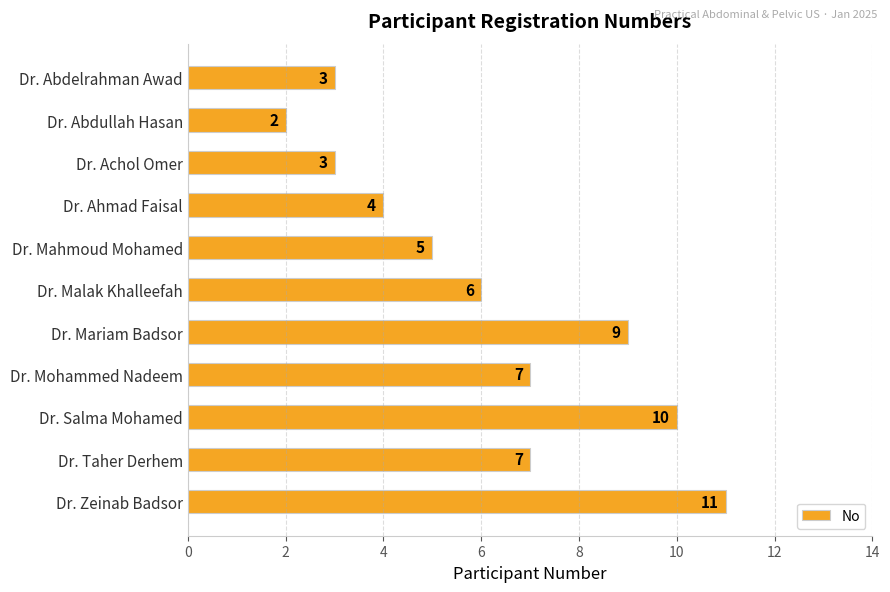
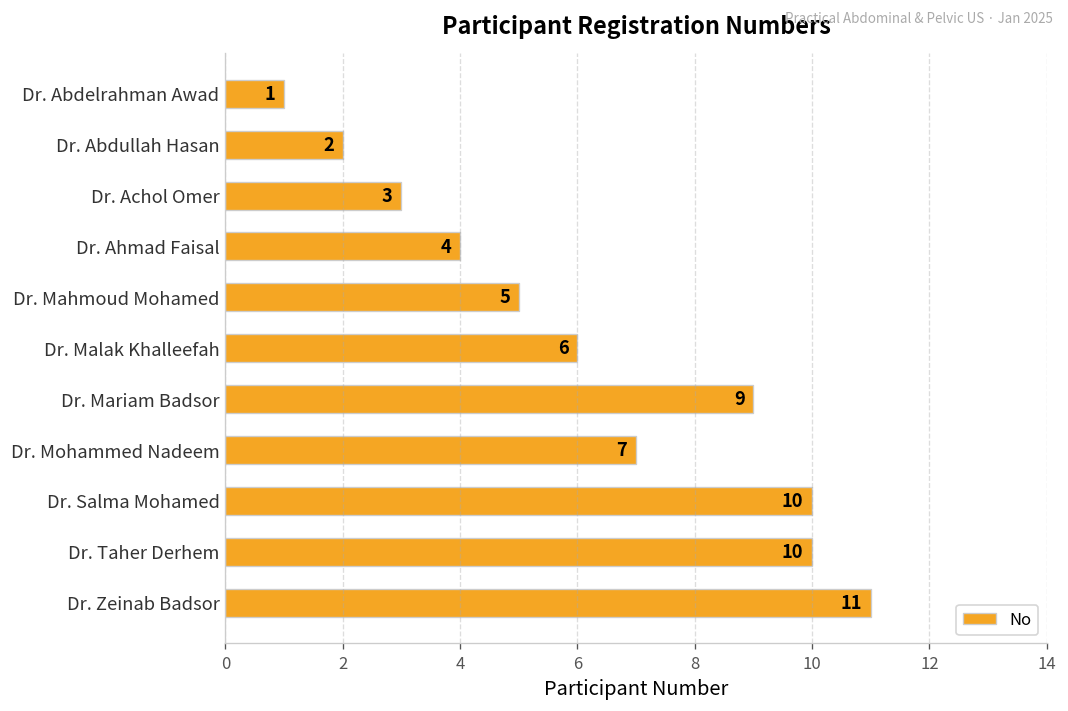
  {
-   "Dr. Abdelrahman Awad": 3,
+   "Dr. Abdelrahman Awad": 1,
    "Dr. Abdullah Hasan": 2,
    "Dr. Achol Omer": 3,
    "Dr. Ahmad Faisal": 4,
    "Dr. Mahmoud Mohamed": 5,
    "Dr. Malak Khalleefah": 6,
    "Dr. Mariam Badsor": 9,
    "Dr. Mohammed Nadeem": 7,
    "Dr. Salma Mohamed": 10,
-   "Dr. Taher Derhem": 7,
+   "Dr. Taher Derhem": 10,
    "Dr. Zeinab Badsor": 11
  }
